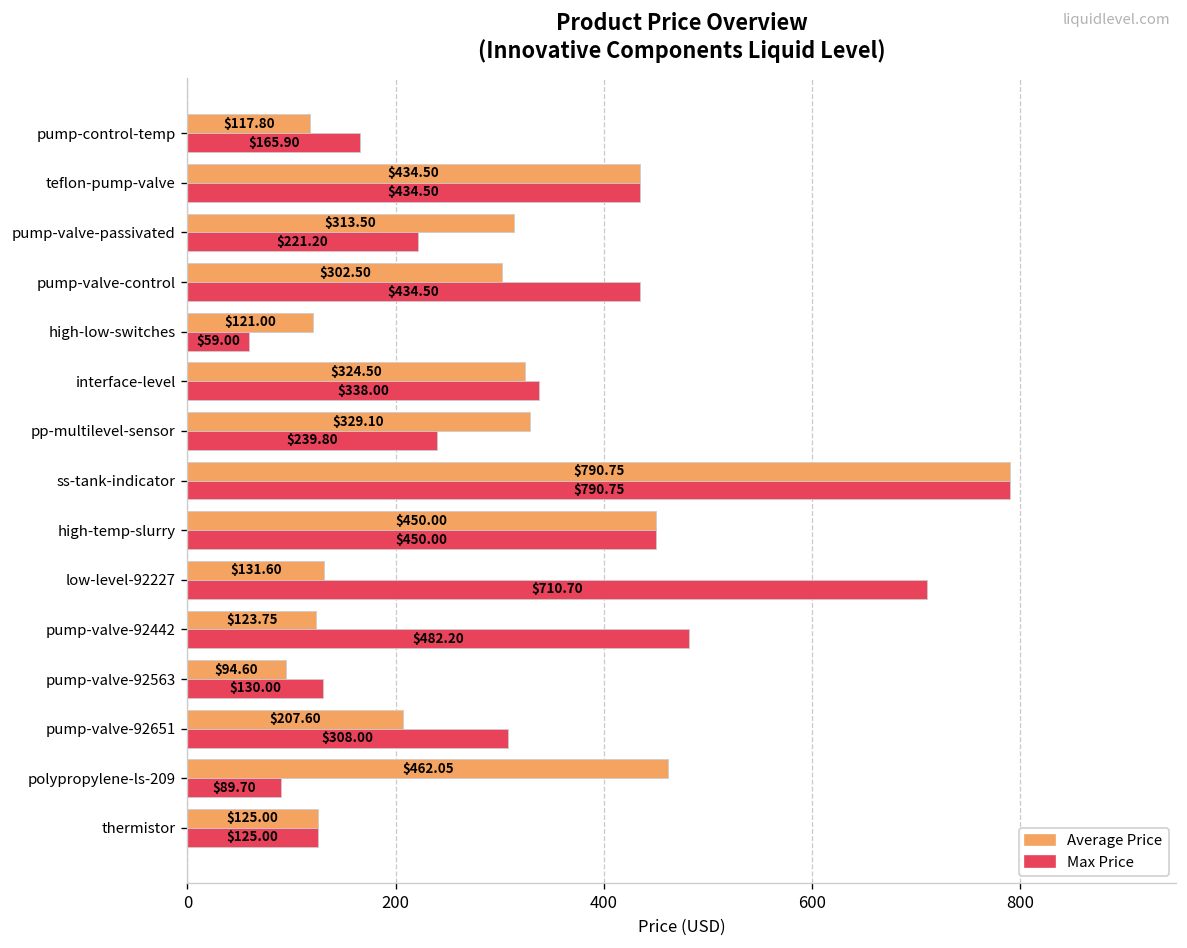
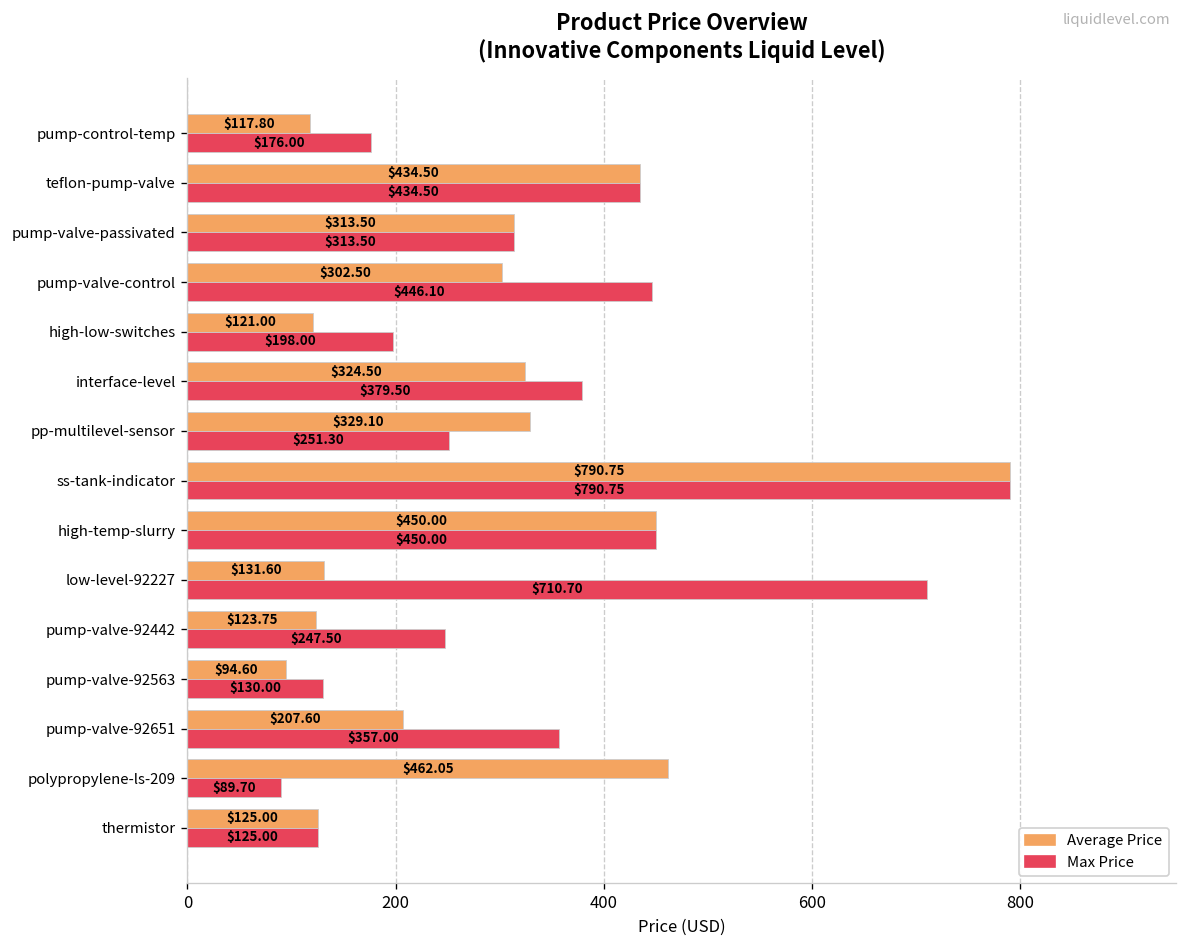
  {
    "Average Price": {
      "pump-control-temp": "$117.80",
      "teflon-pump-valve": "$434.50",
      "pump-valve-passivated": "$313.50",
      "pump-valve-control": "$302.50",
      "high-low-switches": "$121.00",
      "interface-level": "$324.50",
      "pp-multilevel-sensor": "$329.10",
      "ss-tank-indicator": "$790.75",
      "high-temp-slurry": "$450.00",
      "low-level-92227": "$131.60",
      "pump-valve-92442": "$123.75",
      "pump-valve-92563": "$94.60",
      "pump-valve-92651": "$207.60",
      "polypropylene-ls-209": "$462.05",
      "thermistor": "$125.00"
    },
    "Max Price": {
-     "pump-control-temp": "$165.90",
+     "pump-control-temp": "$176.00",
      "teflon-pump-valve": "$434.50",
-     "pump-valve-passivated": "$221.20",
-     "pump-valve-control": "$434.50",
-     "high-low-switches": "$59.00",
-     "interface-level": "$338.00",
-     "pp-multilevel-sensor": "$239.80",
+     "pump-valve-passivated": "$313.50",
+     "pump-valve-control": "$446.10",
+     "high-low-switches": "$198.00",
+     "interface-level": "$379.50",
+     "pp-multilevel-sensor": "$251.30",
      "ss-tank-indicator": "$790.75",
      "high-temp-slurry": "$450.00",
      "low-level-92227": "$710.70",
-     "pump-valve-92442": "$482.20",
+     "pump-valve-92442": "$247.50",
      "pump-valve-92563": "$130.00",
-     "pump-valve-92651": "$308.00",
+     "pump-valve-92651": "$357.00",
      "polypropylene-ls-209": "$89.70",
      "thermistor": "$125.00"
    }
  }
